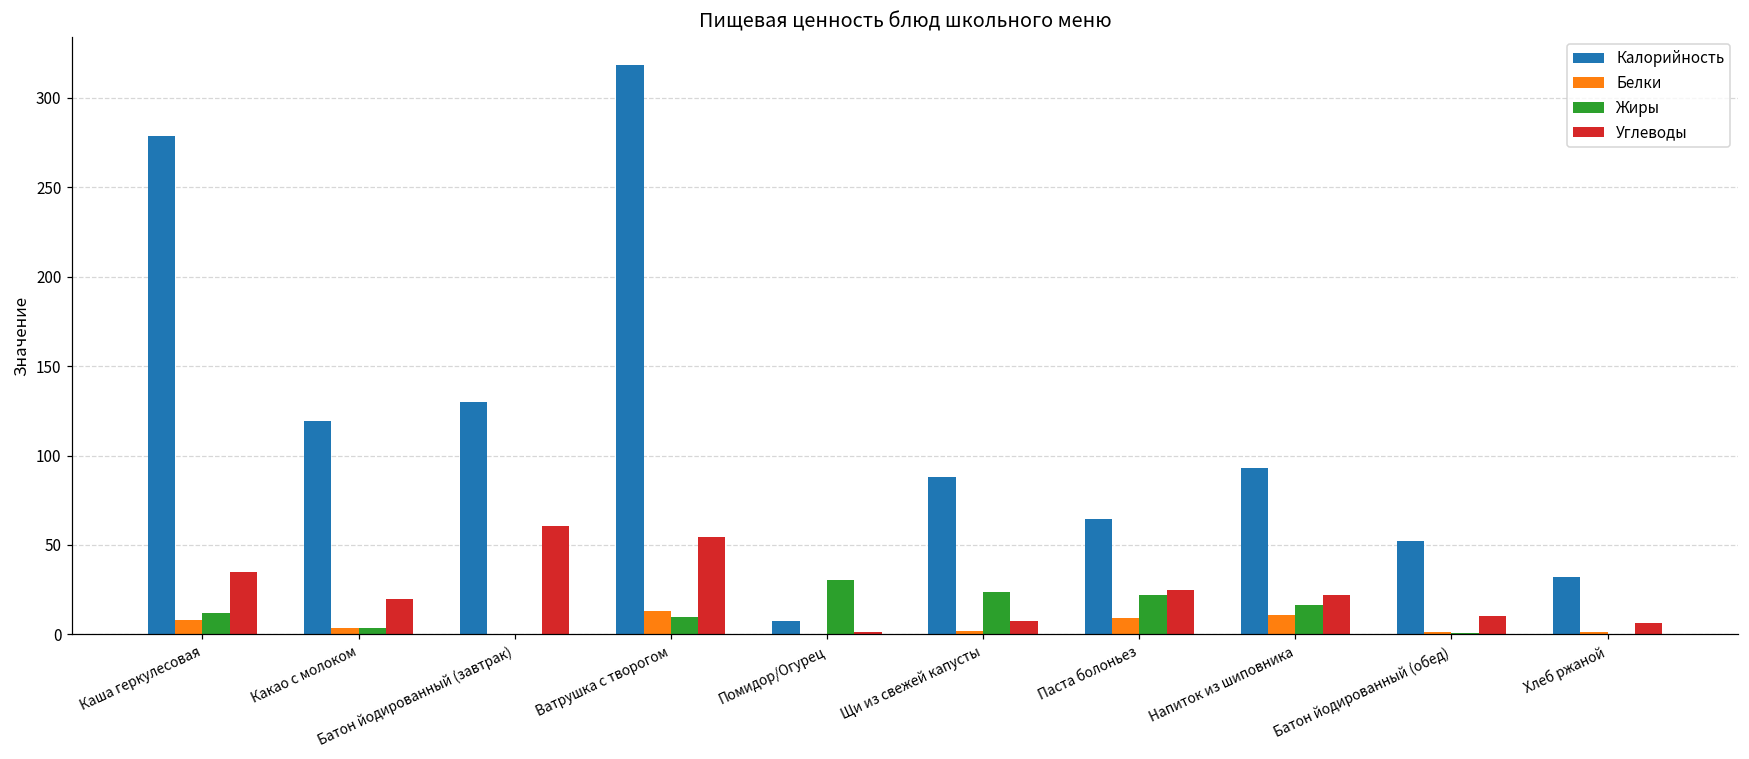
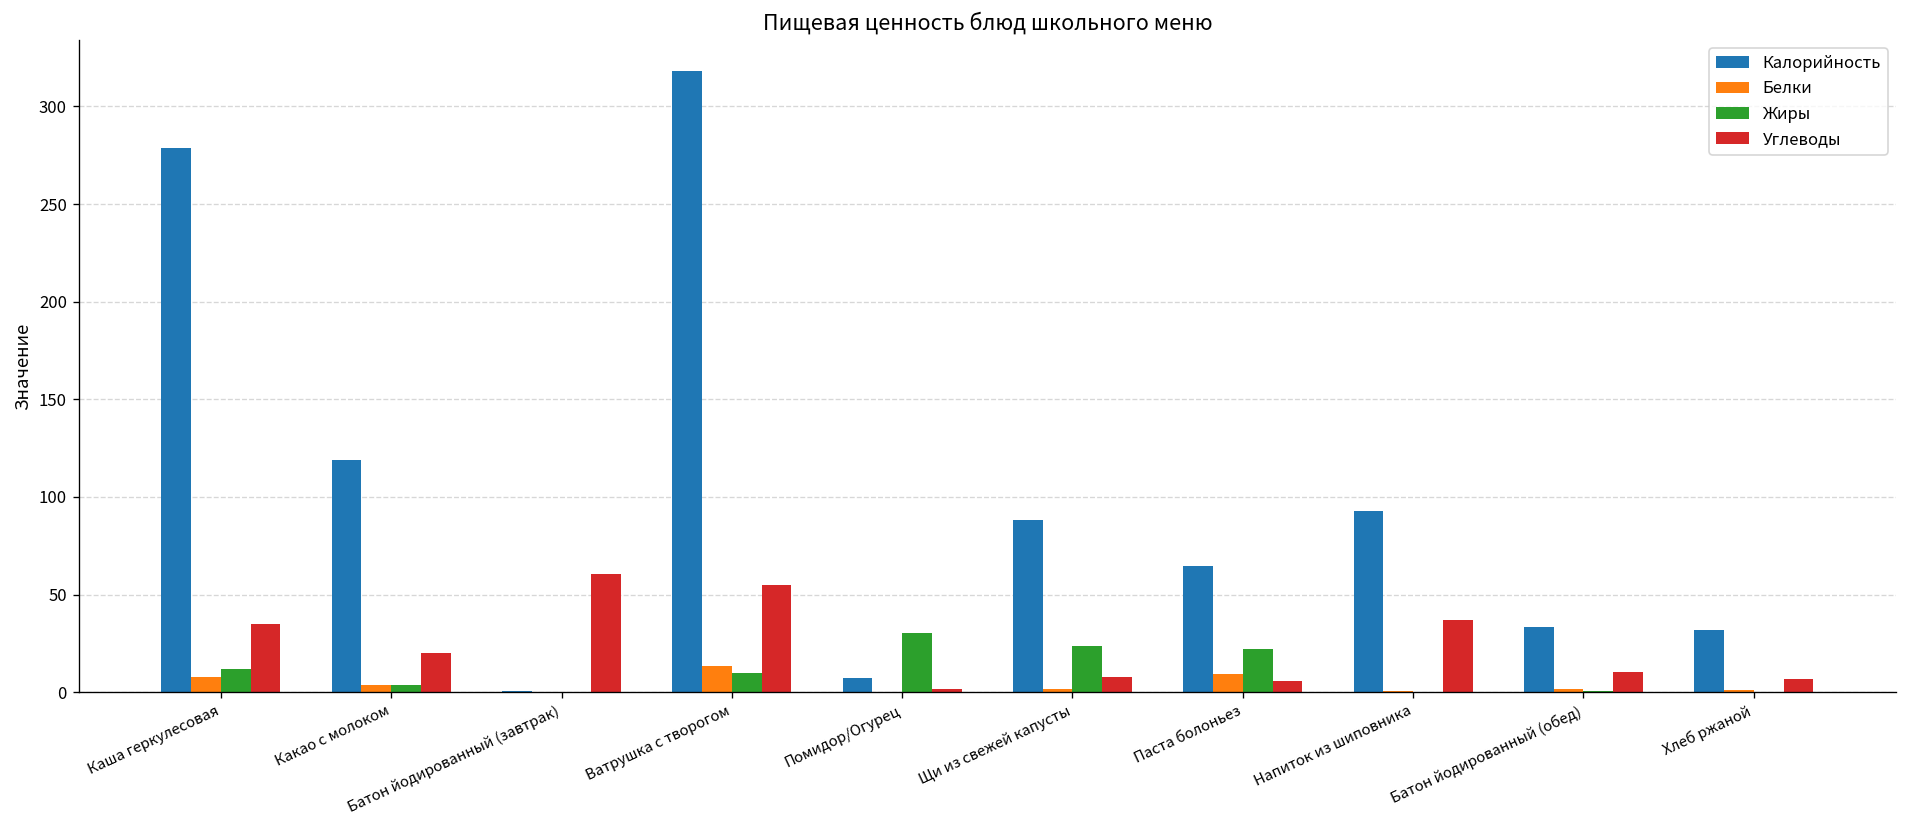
  {
    "Калорийность": {
      "Каша геркулесовая": 279,
      "Какао с молоком": 119,
-     "Батон йодированный (завтрак)": 130,
+     "Батон йодированный (завтрак)": 1,
      "Ватрушка с творогом": 318,
      "Помидор/Огурец": 7,
      "Щи из свежей капусты": 88,
      "Паста болоньез": 65,
      "Напиток из шиповника": 93,
-     "Батон йодированный (обед)": 52,
+     "Батон йодированный (обед)": 34,
      "Хлеб ржаной": 32
    },
    "Белки": {
      "Каша геркулесовая": 8,
      "Какао с молоком": 4,
      "Ватрушка с творогом": 13,
      "Щи из свежей капусты": 2,
      "Паста болоньез": 9,
-     "Напиток из шиповника": 11
+     "Напиток из шиповника": 1
    },
    "Жиры": {
      "Каша геркулесовая": 12,
      "Какао с молоком": 4,
      "Ватрушка с творогом": 10,
      "Помидор/Огурец": 30,
      "Щи из свежей капусты": 24,
      "Паста болоньез": 22,
-     "Напиток из шиповника": 17,
+     "Напиток из шиповника": 0,
      "Хлеб ржаной": 0
    },
    "Углеводы": {
      "Каша геркулесовая": 35,
      "Какао с молоком": 20,
      "Батон йодированный (завтрак)": 60,
      "Ватрушка с творогом": 55,
      "Щи из свежей капусты": 8,
-     "Паста болоньез": 25,
-     "Напиток из шиповника": 22,
+     "Паста болоньез": 6,
+     "Напиток из шиповника": 37,
      "Батон йодированный (обед)": 10,
      "Хлеб ржаной": 7
    }
  }
